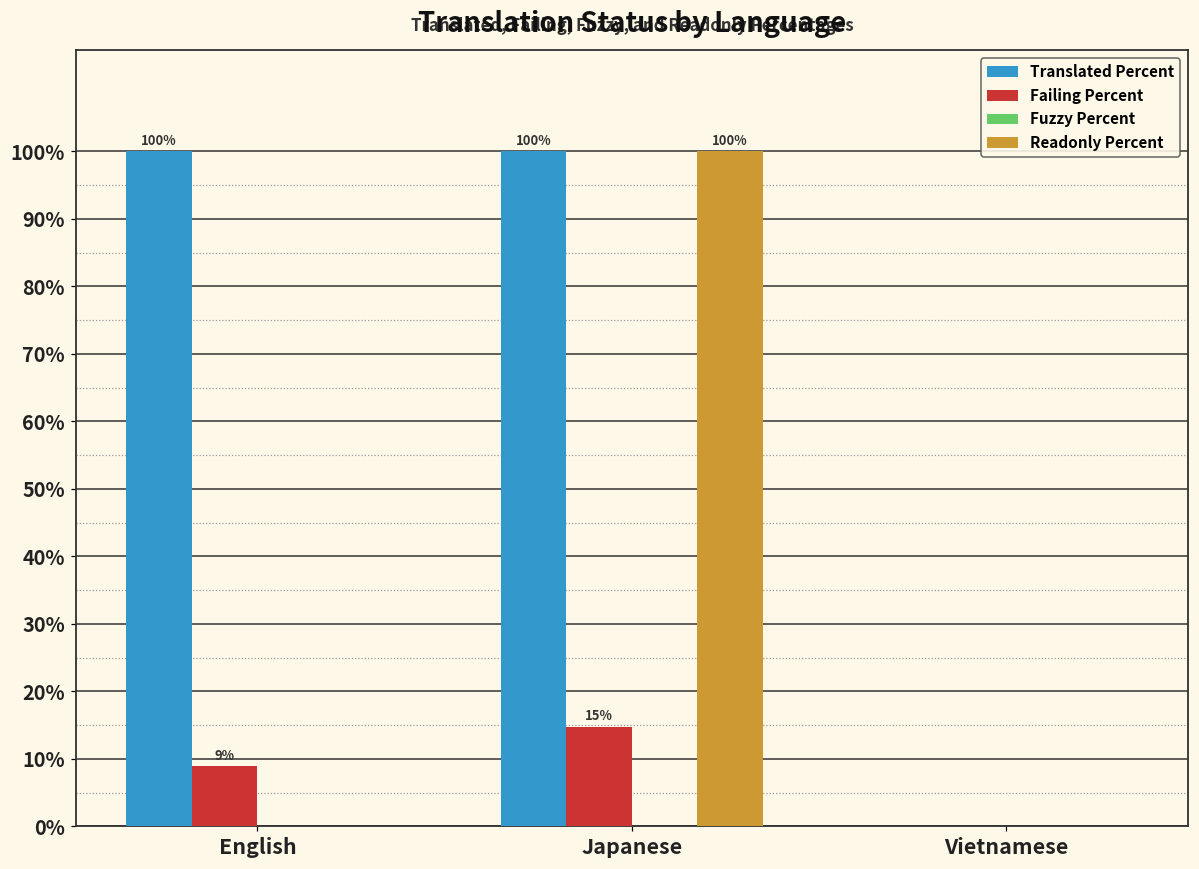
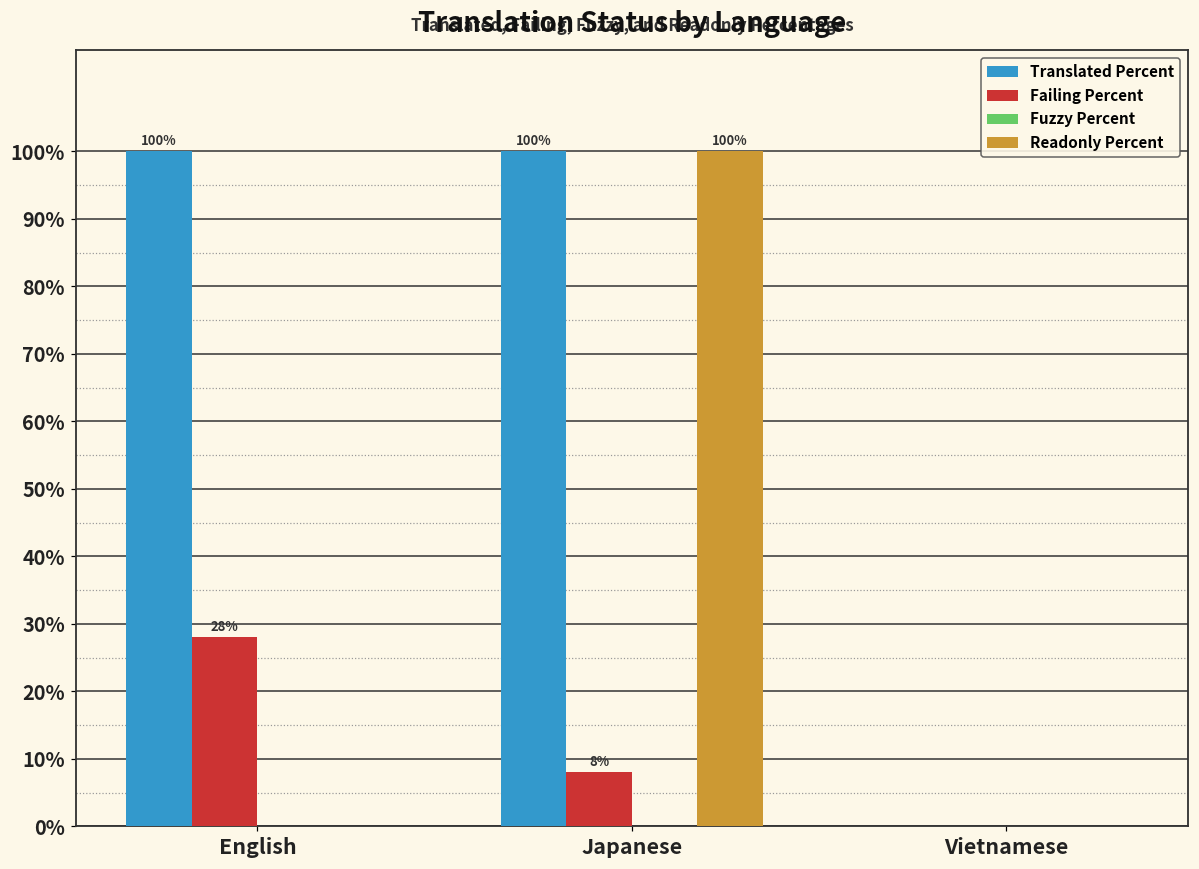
  {
    "Translated Percent": {
      "English": "100%",
      "Japanese": "100%"
    },
    "Failing Percent": {
-     "English": "9%",
-     "Japanese": "15%"
+     "English": "28%",
+     "Japanese": "8%"
    },
    "Fuzzy Percent": {
      "English": "0%",
      "Japanese": "0%",
      "Vietnamese": "0%"
    },
    "Readonly Percent": {
      "Japanese": "100%"
    }
  }
